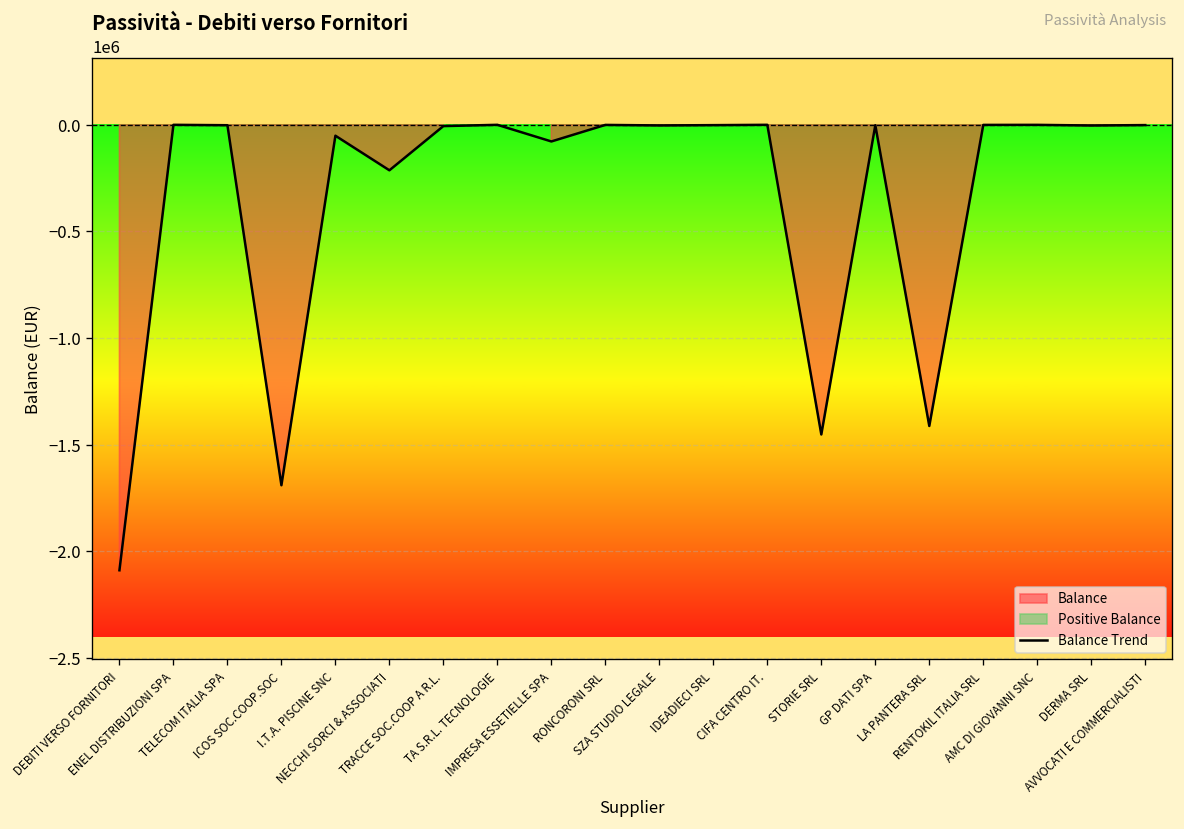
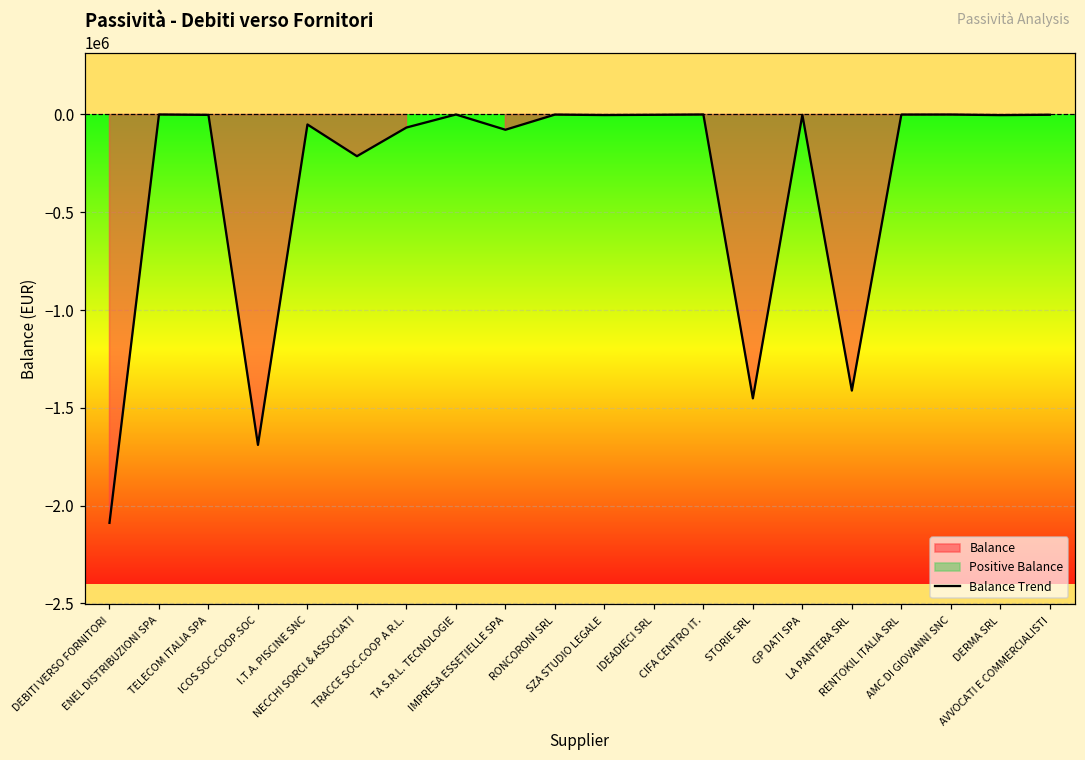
  {
    "DEBITI VERSO FORNITORI": -2090000,
    "ENEL DISTRIBUZIONI SPA": 0,
    "TELECOM ITALIA SPA": 0,
    "ICOS SOC.COOP.SOC": -1690000,
    "I.T.A. PISCINE SNC": -50000,
    "NECCHI SORCI & ASSOCIATI": -210000,
-   "TRACCE SOC.COOP A R.L.": -10000,
+   "TRACCE SOC.COOP A R.L.": -70000,
    "TA S.R.L. TECNOLOGIE": 0,
    "IMPRESA ESSETIELLE SPA": -80000,
    "RONCORONI SRL": 0,
    "SZA STUDIO LEGALE": 0,
    "IDEADIECI SRL": 0,
    "CIFA CENTRO IT.": 0,
    "STORIE SRL": -1450000,
    "GP DATI SPA": 0,
    "LA PANTERA SRL": -1410000,
    "RENTOKIL ITALIA SRL": 0,
    "AMC DI GIOVANNI SNC": 0,
    "DERMA SRL": 0,
    "AVVOCATI E COMMERCIALISTI": 0
  }
